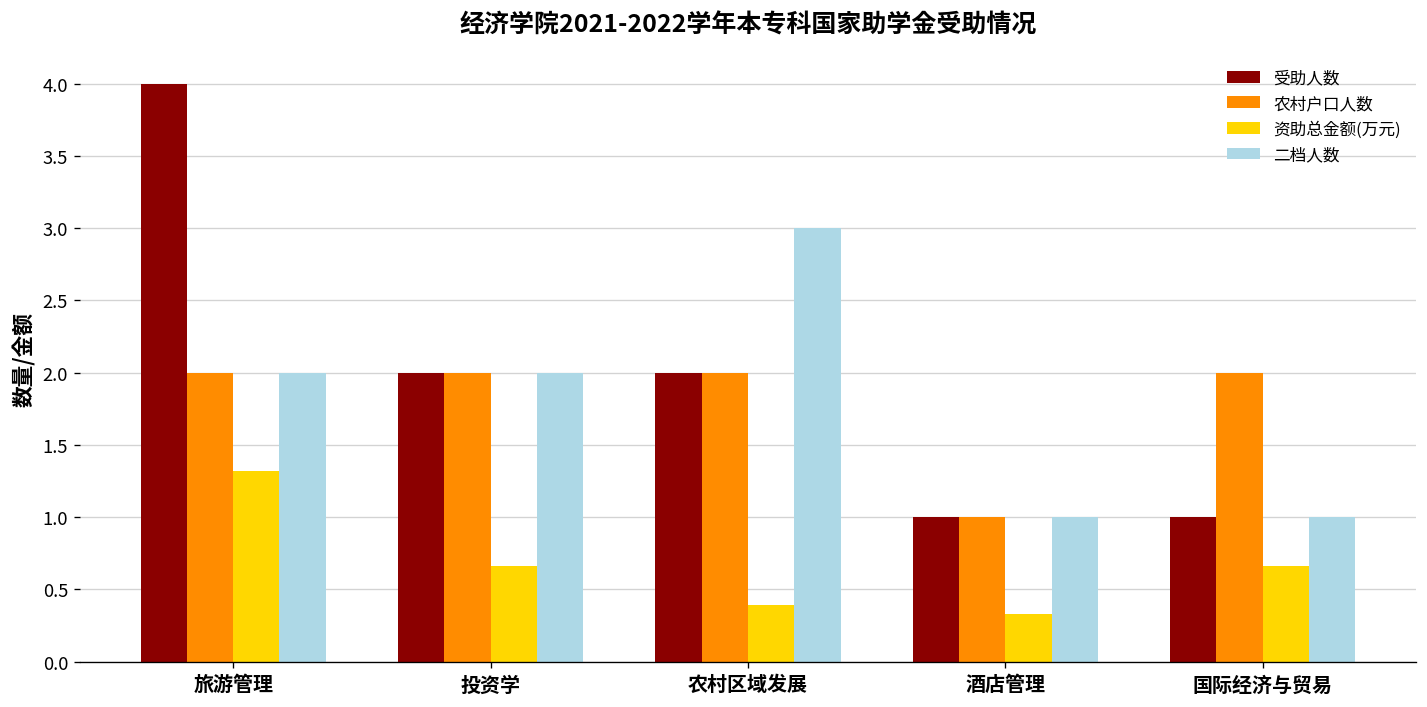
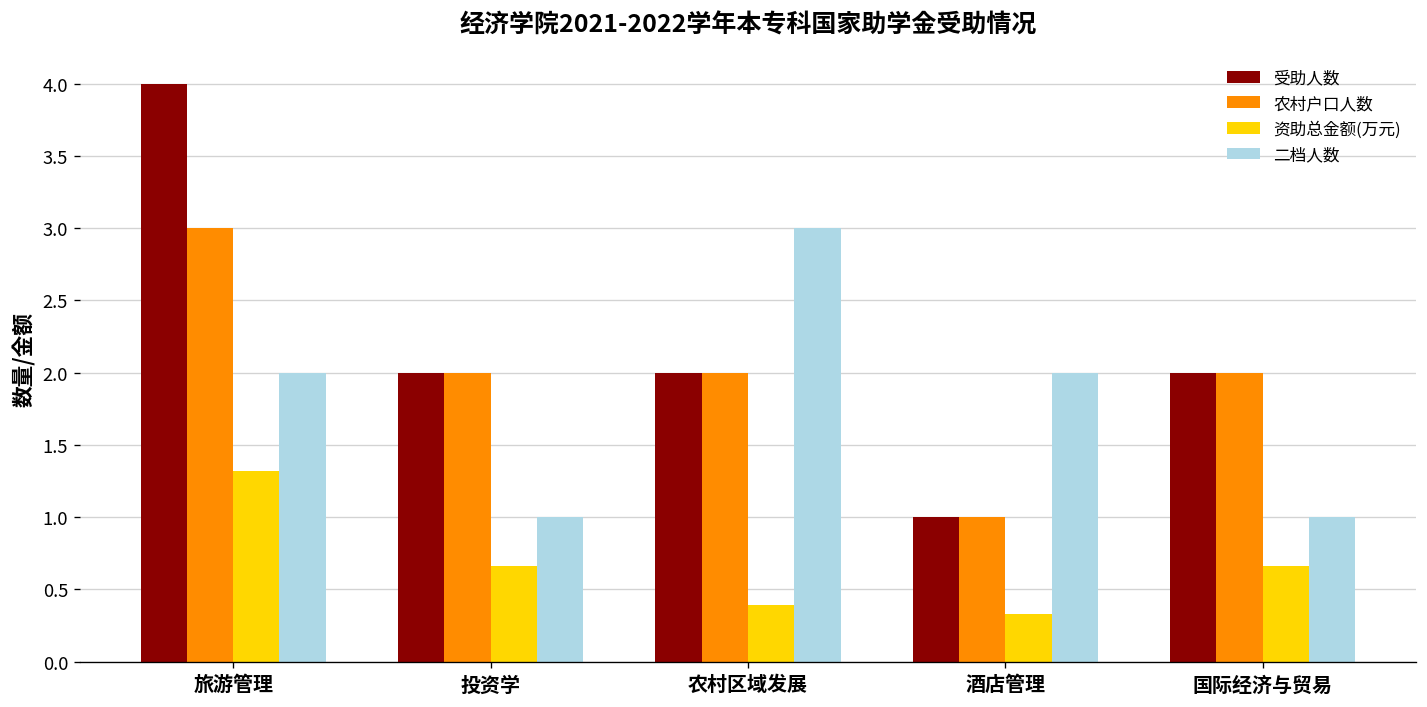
  {
    "受助人数": {
      "旅游管理": 4,
      "投资学": 2,
      "农村区域发展": 2,
      "酒店管理": 1,
-     "国际经济与贸易": 1
+     "国际经济与贸易": 2
    },
    "农村户口人数": {
-     "旅游管理": 2,
+     "旅游管理": 3,
      "投资学": 2,
      "农村区域发展": 2,
      "酒店管理": 1,
      "国际经济与贸易": 2
    },
    "资助总金额(万元)": {
      "旅游管理": 1.32,
      "投资学": 0.66,
      "农村区域发展": 0.39,
      "酒店管理": 0.33,
      "国际经济与贸易": 0.66
    },
    "二档人数": {
      "旅游管理": 2,
-     "投资学": 2,
+     "投资学": 1,
      "农村区域发展": 3,
-     "酒店管理": 1,
+     "酒店管理": 2,
      "国际经济与贸易": 1
    }
  }
